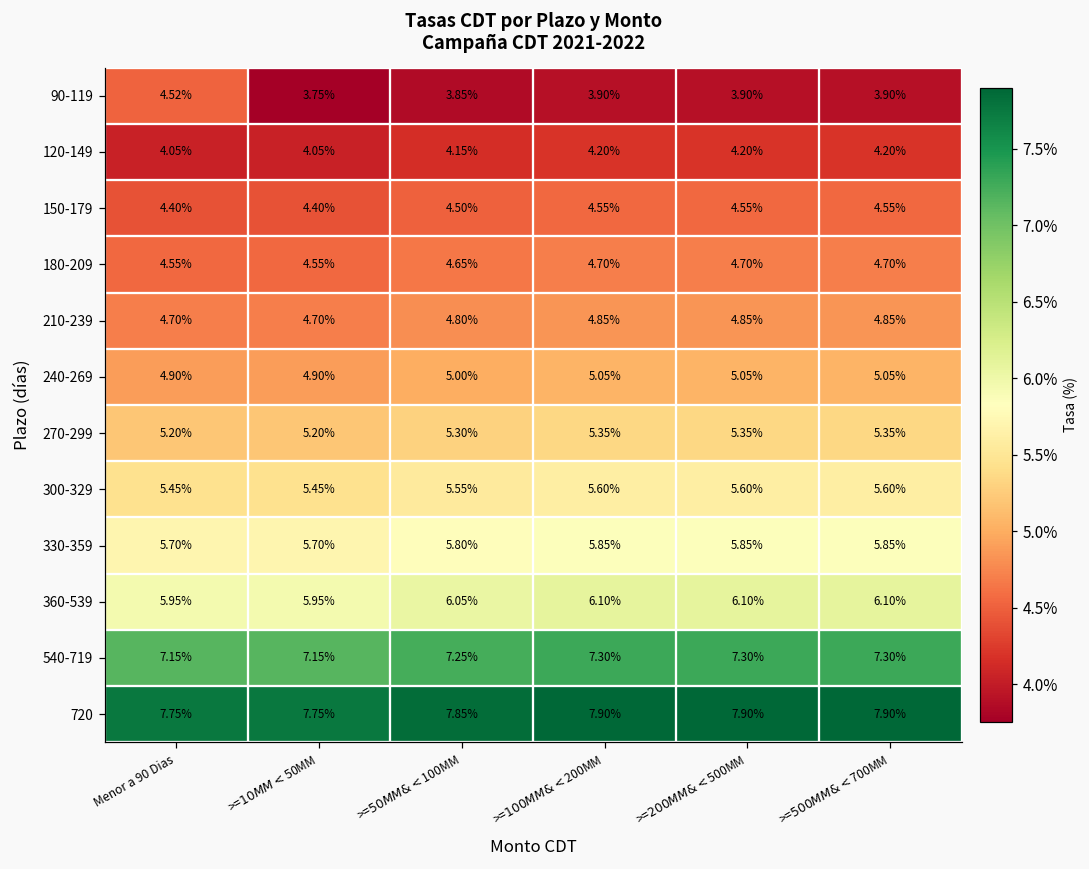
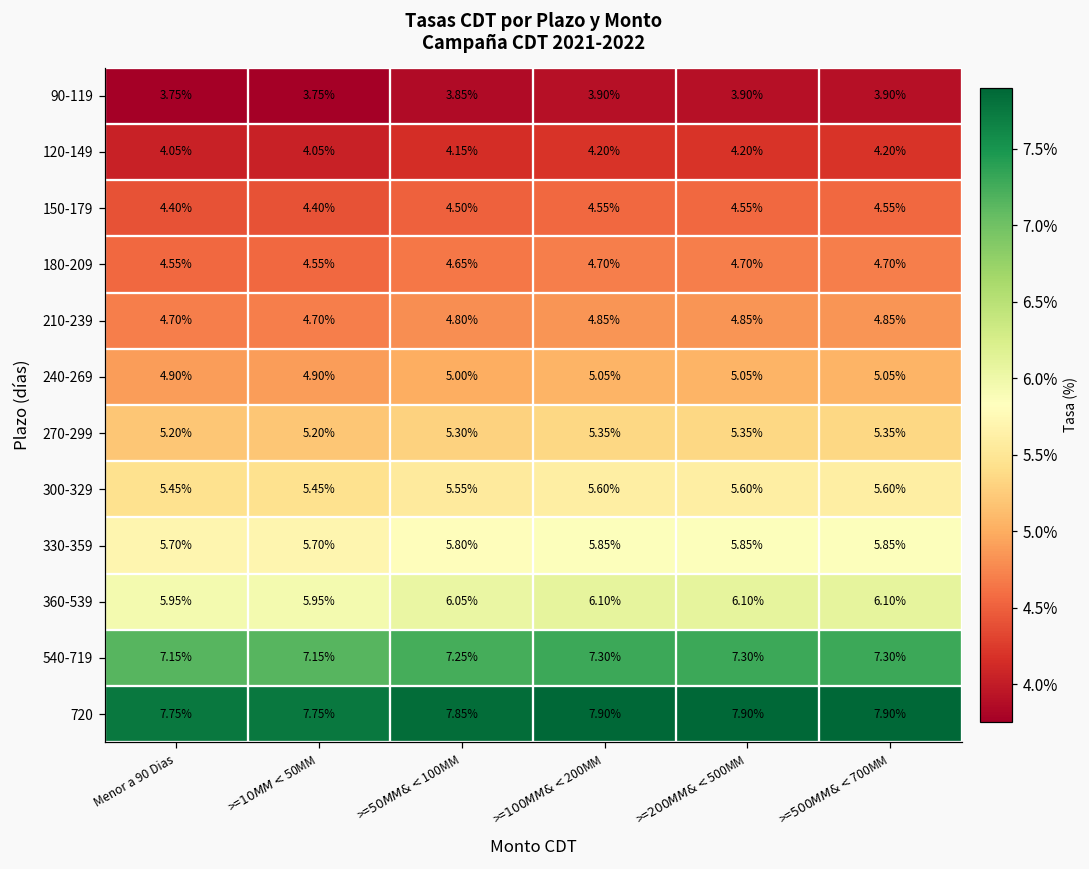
  {
    "90-119": {
-     "Menor a 90 Dias": "4.52%"
+     "Menor a 90 Dias": "3.75%"
    },
    "120-149": {
      "Menor a 90 Dias": "4.05%"
    },
    "150-179": {
      "Menor a 90 Dias": "4.40%"
    },
    "180-209": {
      "Menor a 90 Dias": "4.55%"
    },
    "210-239": {
      "Menor a 90 Dias": "4.70%"
    },
    "240-269": {
      "Menor a 90 Dias": "4.90%"
    },
    "270-299": {
      "Menor a 90 Dias": "5.20%"
    },
    "300-329": {
      "Menor a 90 Dias": "5.45%"
    },
    "330-359": {
      "Menor a 90 Dias": "5.70%"
    },
    "360-539": {
      "Menor a 90 Dias": "5.95%"
    },
    "540-719": {
      "Menor a 90 Dias": "7.15%"
    },
    "720": {
      "Menor a 90 Dias": "7.75%"
    }
  }
